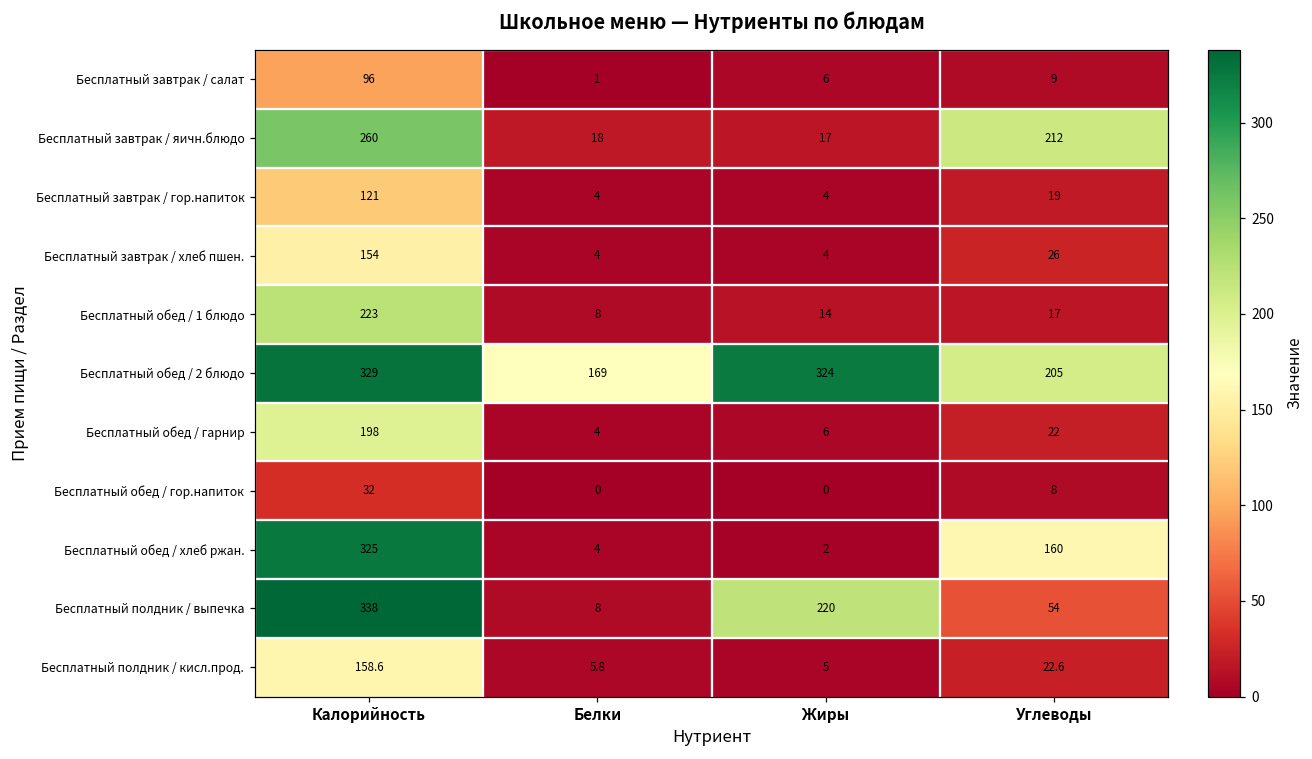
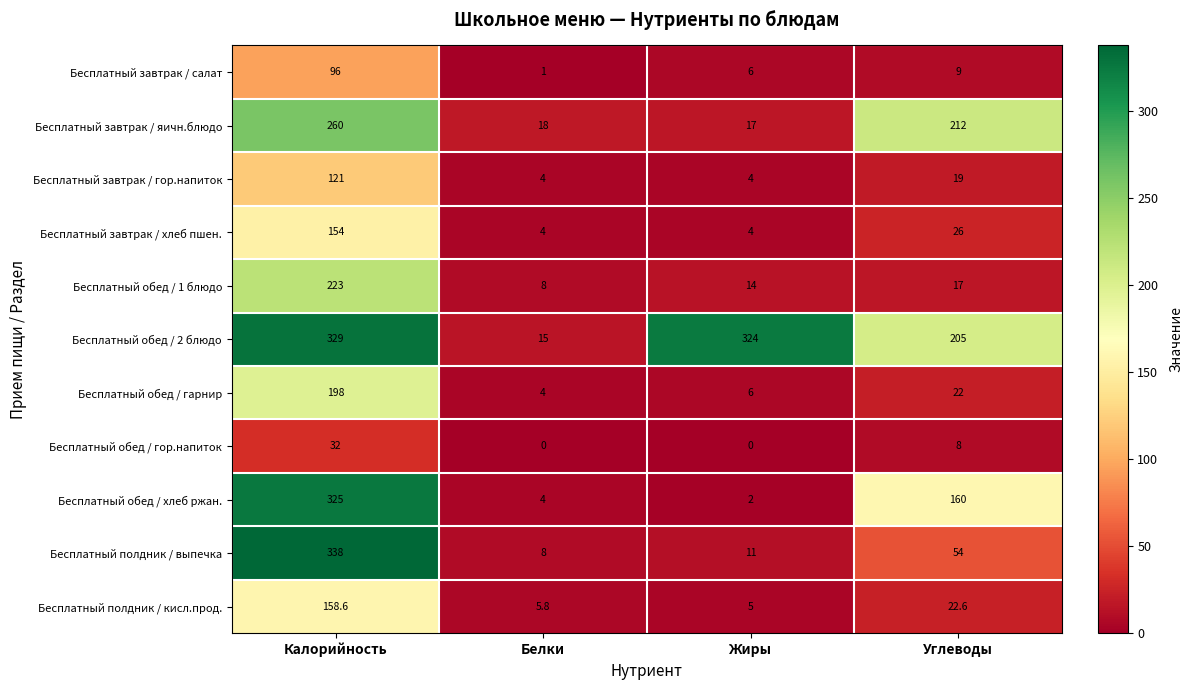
  {
    "Бесплатный завтрак / салат": {
      "Калорийность": 96,
      "Белки": 1,
      "Жиры": 6,
      "Углеводы": 9
    },
    "Бесплатный завтрак / яичн.блюдо": {
      "Калорийность": 260,
      "Белки": 18,
      "Жиры": 17,
      "Углеводы": 212
    },
    "Бесплатный завтрак / гор.напиток": {
      "Калорийность": 121,
      "Белки": 4,
      "Жиры": 4,
      "Углеводы": 19
    },
    "Бесплатный завтрак / хлеб пшен.": {
      "Калорийность": 154,
      "Белки": 4,
      "Жиры": 4,
      "Углеводы": 26
    },
    "Бесплатный обед / 1 блюдо": {
      "Калорийность": 223,
      "Белки": 8,
      "Жиры": 14,
      "Углеводы": 17
    },
    "Бесплатный обед / 2 блюдо": {
      "Калорийность": 329,
-     "Белки": 169,
+     "Белки": 15,
      "Жиры": 324,
      "Углеводы": 205
    },
    "Бесплатный обед / гарнир": {
      "Калорийность": 198,
      "Белки": 4,
      "Жиры": 6,
      "Углеводы": 22
    },
    "Бесплатный обед / гор.напиток": {
      "Калорийность": 32,
      "Белки": 0,
      "Жиры": 0,
      "Углеводы": 8
    },
    "Бесплатный обед / хлеб ржан.": {
      "Калорийность": 325,
      "Белки": 4,
      "Жиры": 2,
      "Углеводы": 160
    },
    "Бесплатный полдник / выпечка": {
      "Калорийность": 338,
      "Белки": 8,
-     "Жиры": 220,
+     "Жиры": 11,
      "Углеводы": 54
    },
    "Бесплатный полдник / кисл.прод.": {
      "Калорийность": 158.6,
      "Белки": 5.8,
      "Жиры": 5,
      "Углеводы": 22.6
    }
  }
